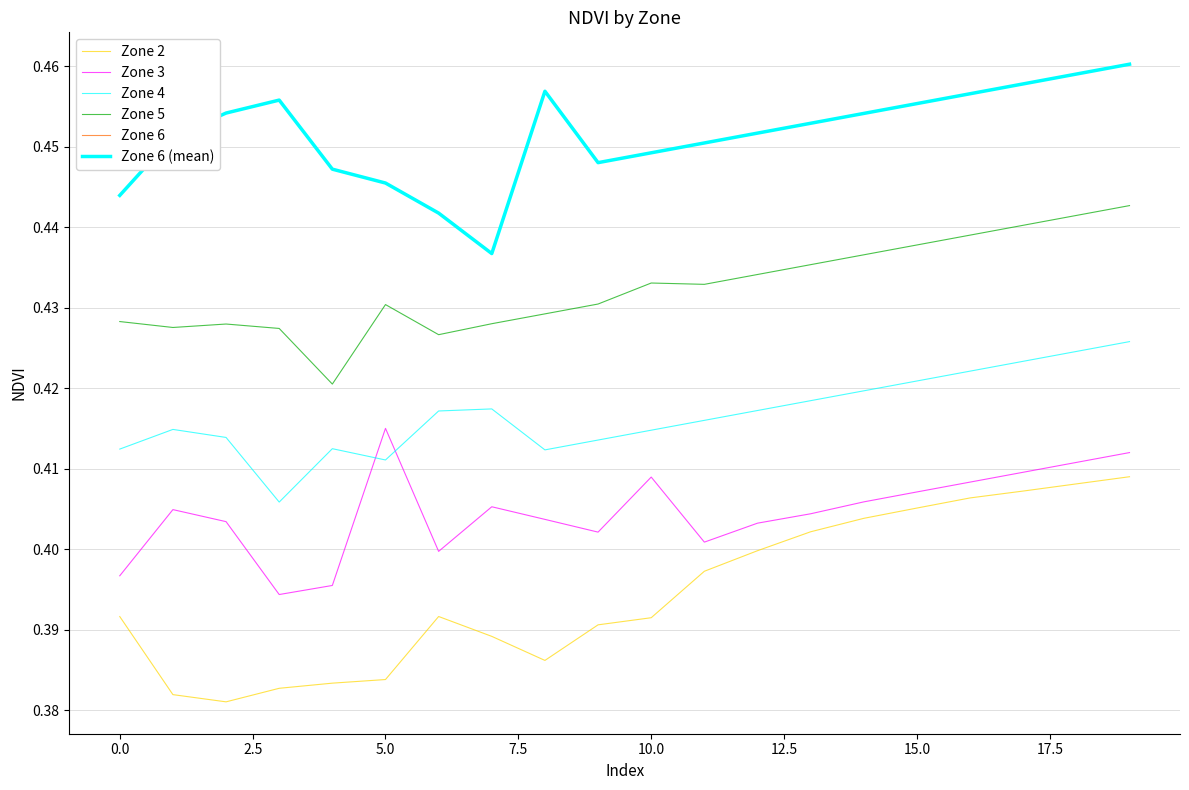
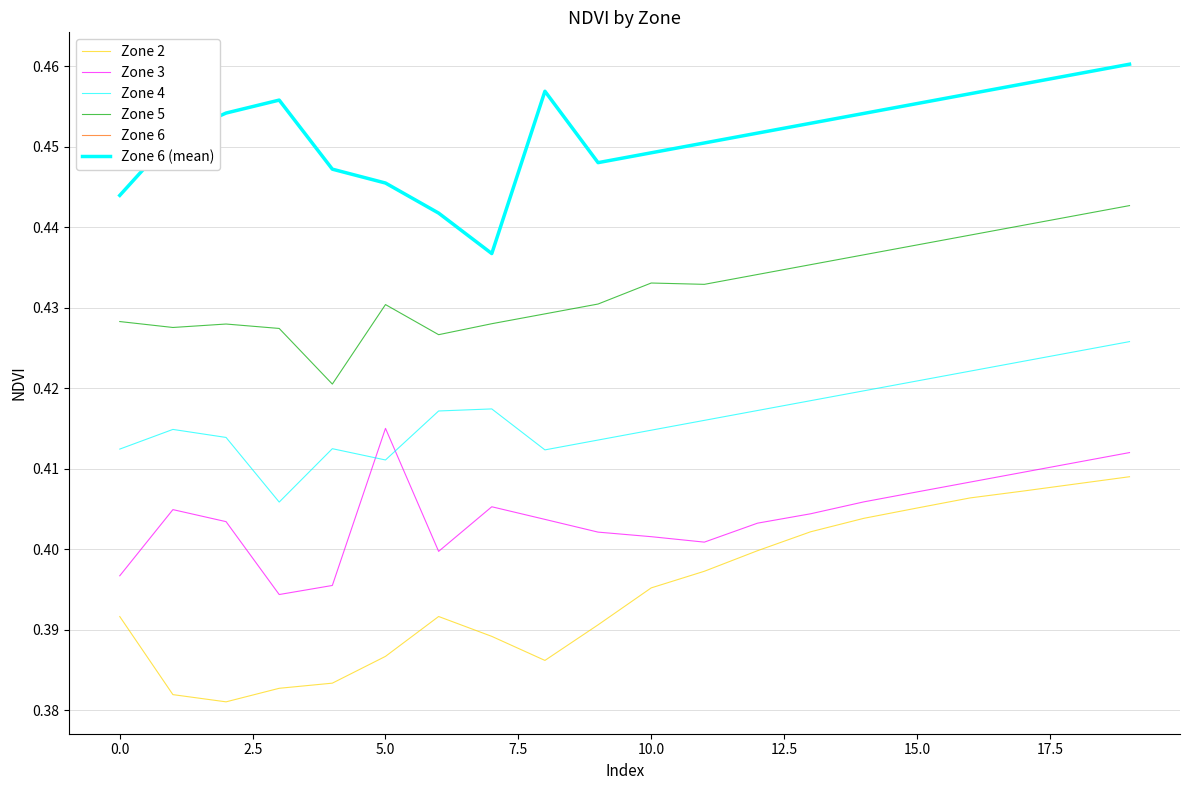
  {
    "Zone 2": {
      "0.0": 0.392,
-     "5.0": 0.384,
-     "10.0": 0.392,
+     "5.0": 0.387,
+     "10.0": 0.395,
      "15.0": 0.405
    },
    "Zone 3": {
      "0.0": 0.397,
      "5.0": 0.415,
-     "10.0": 0.409,
+     "10.0": 0.402,
      "15.0": 0.407
    },
    "Zone 5": {
      "0.0": 0.428,
      "5.0": 0.430,
      "10.0": 0.433,
      "15.0": 0.438
    }
  }
